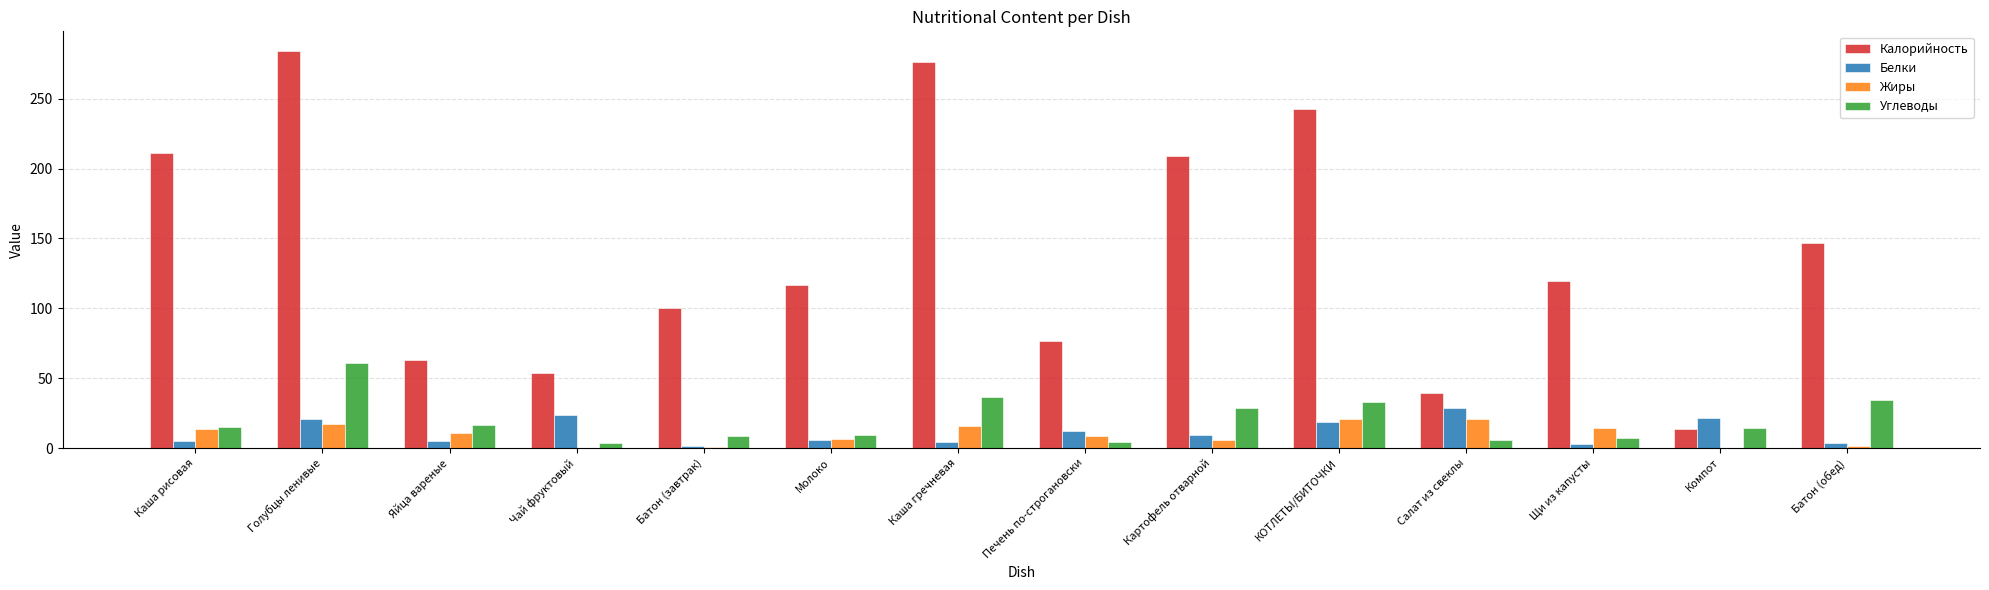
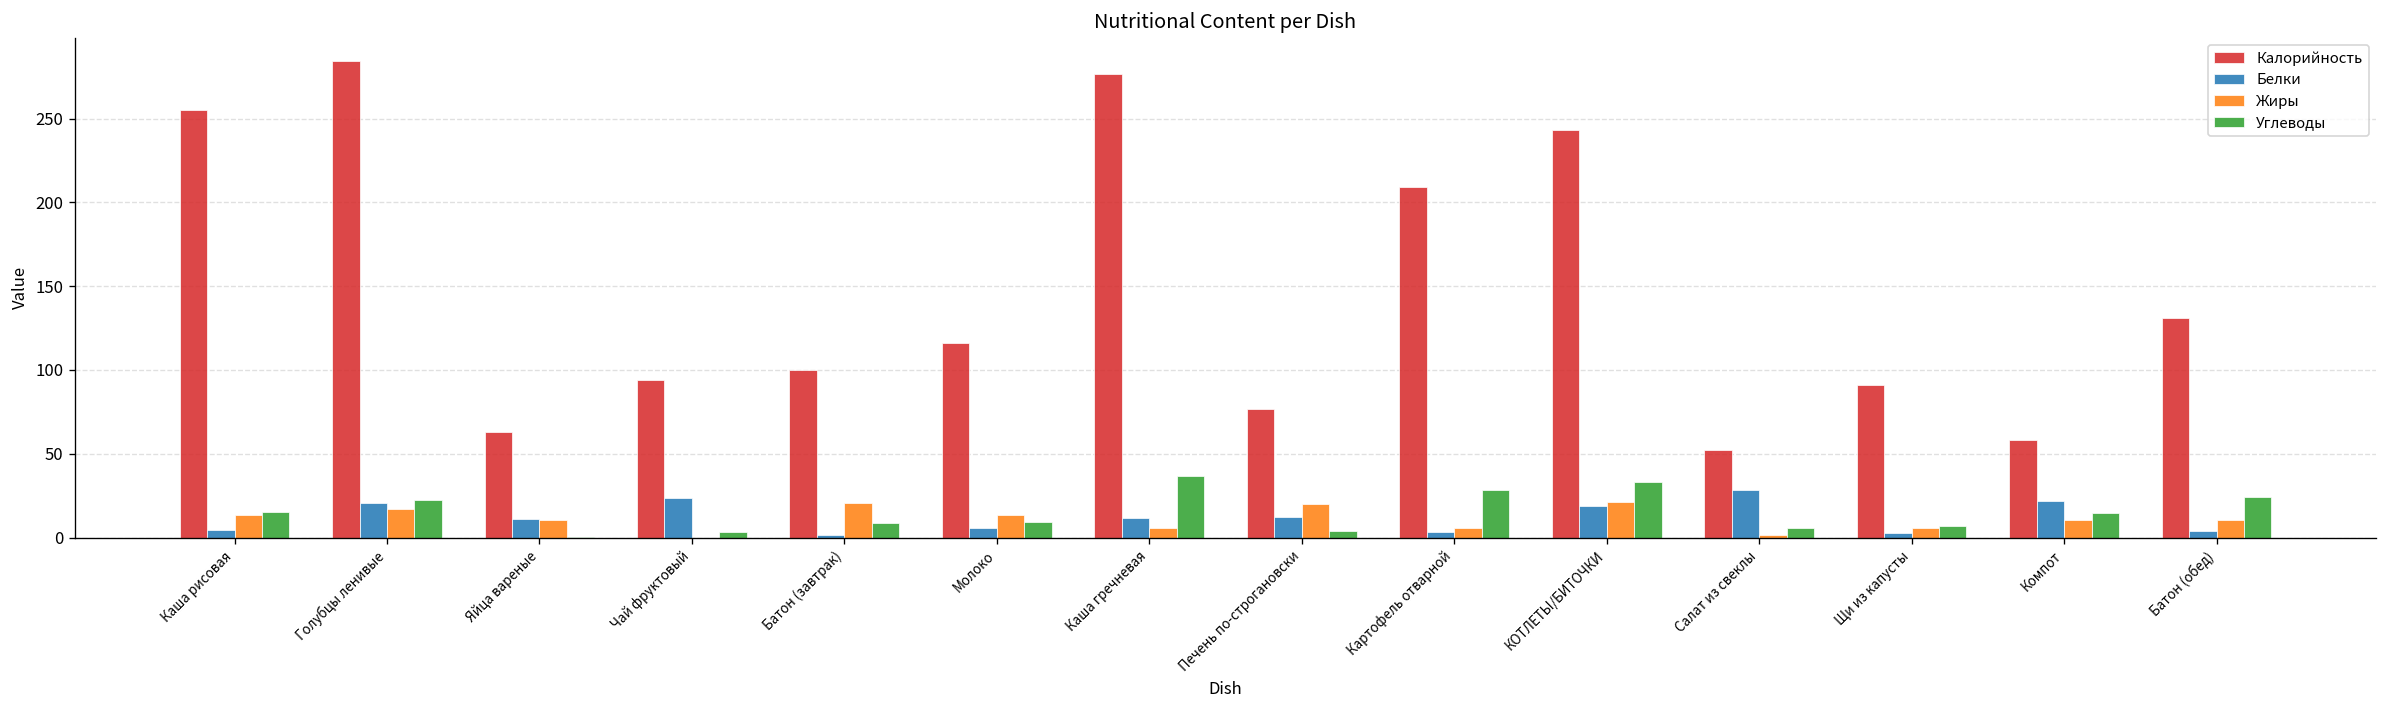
  {
    "Калорийность": {
-     "Каша рисовая": 211,
+     "Каша рисовая": 255,
      "Голубцы ленивые": 284,
      "Яйца вареные": 63,
-     "Чай фруктовый": 54,
+     "Чай фруктовый": 94,
      "Батон (завтрак)": 100,
      "Молоко": 116,
      "Каша гречневая": 277,
      "Печень по-строгановски": 77,
      "Картофель отварной": 209,
      "КОТЛЕТЫ/БИТОЧКИ": 243,
-     "Салат из свеклы": 40,
-     "Щи из капусты": 120,
-     "Компот": 14,
-     "Батон (обед)": 147
+     "Салат из свеклы": 52,
+     "Щи из капусты": 91,
+     "Компот": 58,
+     "Батон (обед)": 131
    },
    "Белки": {
      "Каша рисовая": 5,
      "Голубцы ленивые": 21,
-     "Яйца вареные": 5,
+     "Яйца вареные": 11,
      "Чай фруктовый": 23,
      "Молоко": 6,
-     "Каша гречневая": 4,
+     "Каша гречневая": 12,
      "Печень по-строгановски": 12,
-     "Картофель отварной": 10,
+     "Картофель отварной": 4,
      "КОТЛЕТЫ/БИТОЧКИ": 19,
      "Салат из свеклы": 28,
      "Щи из капусты": 3,
      "Компот": 22,
      "Батон (обед)": 4
    },
    "Жиры": {
      "Каша рисовая": 13,
      "Голубцы ленивые": 17,
      "Яйца вареные": 11,
      "Чай фруктовый": 0,
-     "Батон (завтрак)": 1,
-     "Молоко": 6,
-     "Каша гречневая": 16,
-     "Печень по-строгановски": 9,
+     "Батон (завтрак)": 20,
+     "Молоко": 13,
+     "Каша гречневая": 6,
+     "Печень по-строгановски": 20,
      "Картофель отварной": 6,
      "КОТЛЕТЫ/БИТОЧКИ": 21,
-     "Салат из свеклы": 21,
-     "Щи из капусты": 14,
-     "Компот": 0,
-     "Батон (обед)": 1
+     "Салат из свеклы": 2,
+     "Щи из капусты": 6,
+     "Компот": 11,
+     "Батон (обед)": 10
    },
    "Углеводы": {
      "Каша рисовая": 15,
-     "Голубцы ленивые": 61,
-     "Яйца вареные": 17,
+     "Голубцы ленивые": 22,
+     "Яйца вареные": 0,
      "Чай фруктовый": 4,
      "Батон (завтрак)": 9,
      "Молоко": 9,
      "Каша гречневая": 37,
      "Печень по-строгановски": 4,
      "Картофель отварной": 28,
      "КОТЛЕТЫ/БИТОЧКИ": 33,
      "Салат из свеклы": 6,
      "Щи из капусты": 7,
      "Компот": 15,
-     "Батон (обед)": 35
+     "Батон (обед)": 24
    }
  }
